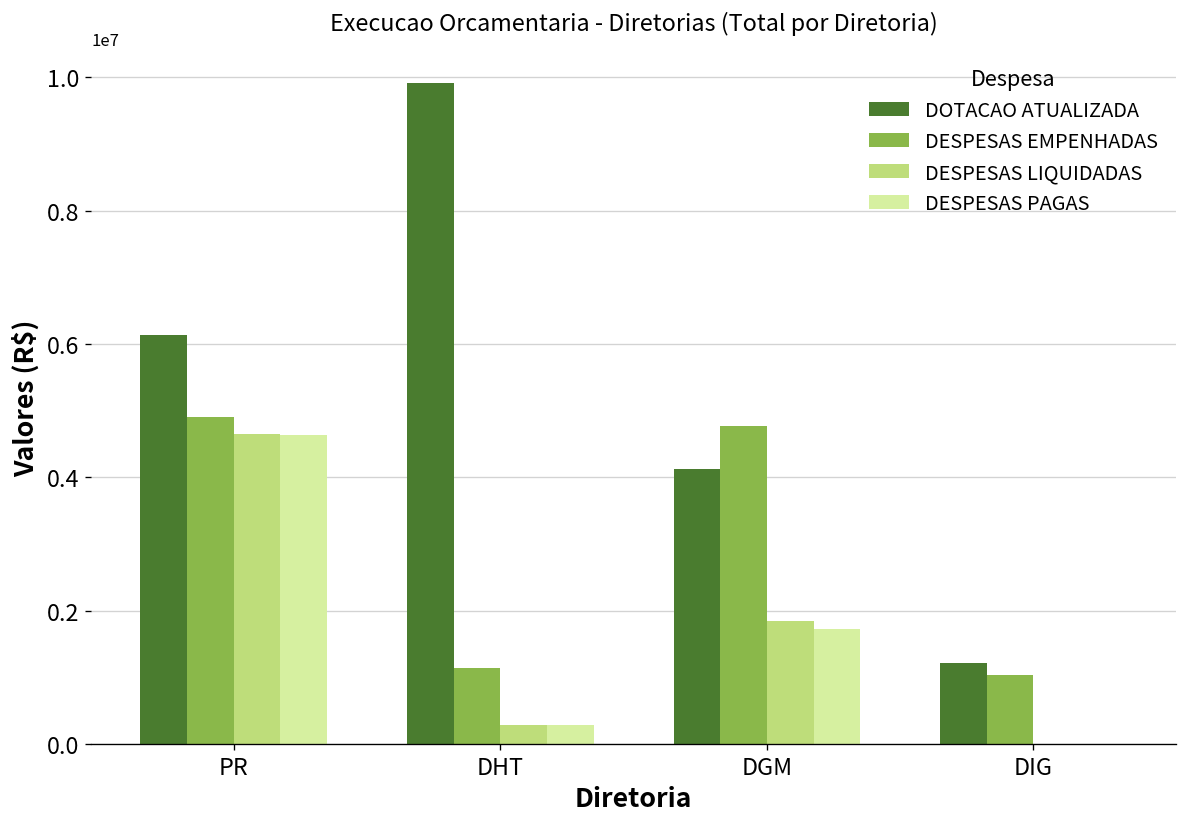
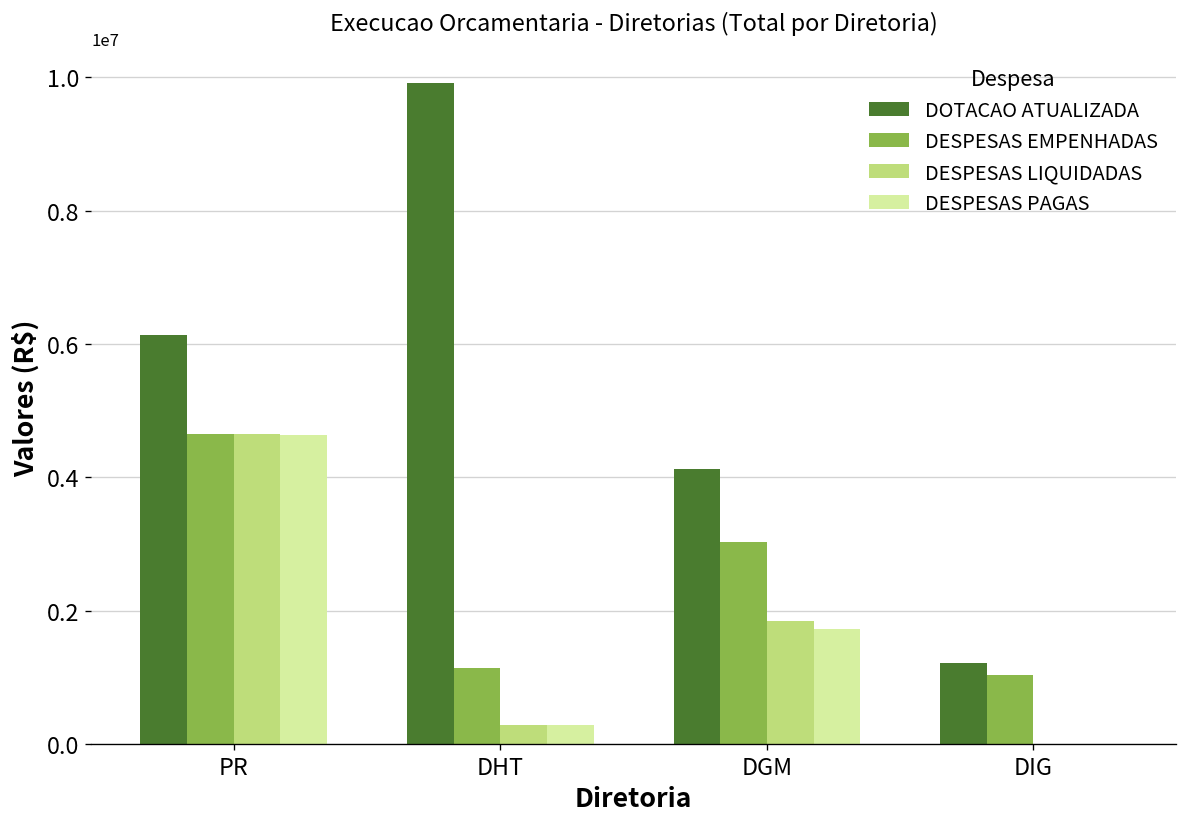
  {
    "DOTACAO ATUALIZADA": {
      "PR": 6100000,
      "DHT": 9900000,
      "DGM": 4100000,
      "DIG": 1200000
    },
    "DESPESAS EMPENHADAS": {
-     "PR": 4900000,
+     "PR": 4700000,
      "DHT": 1100000,
-     "DGM": 4800000,
+     "DGM": 3000000,
      "DIG": 1000000
    }
  }
